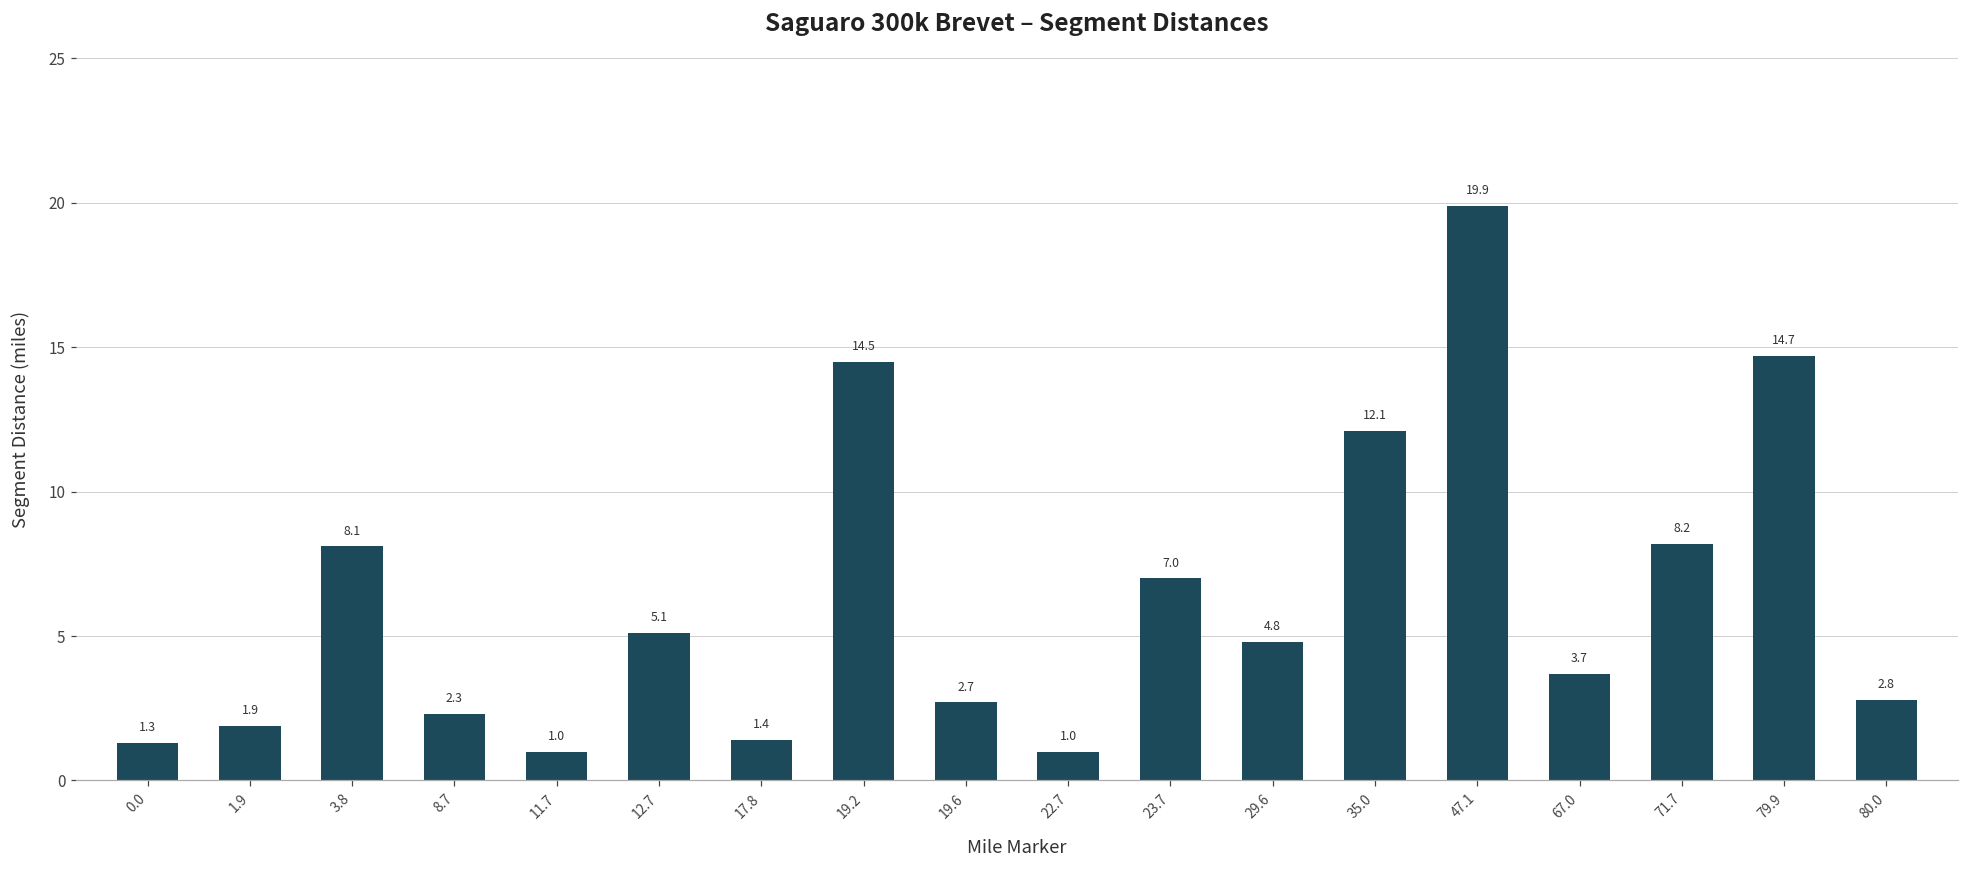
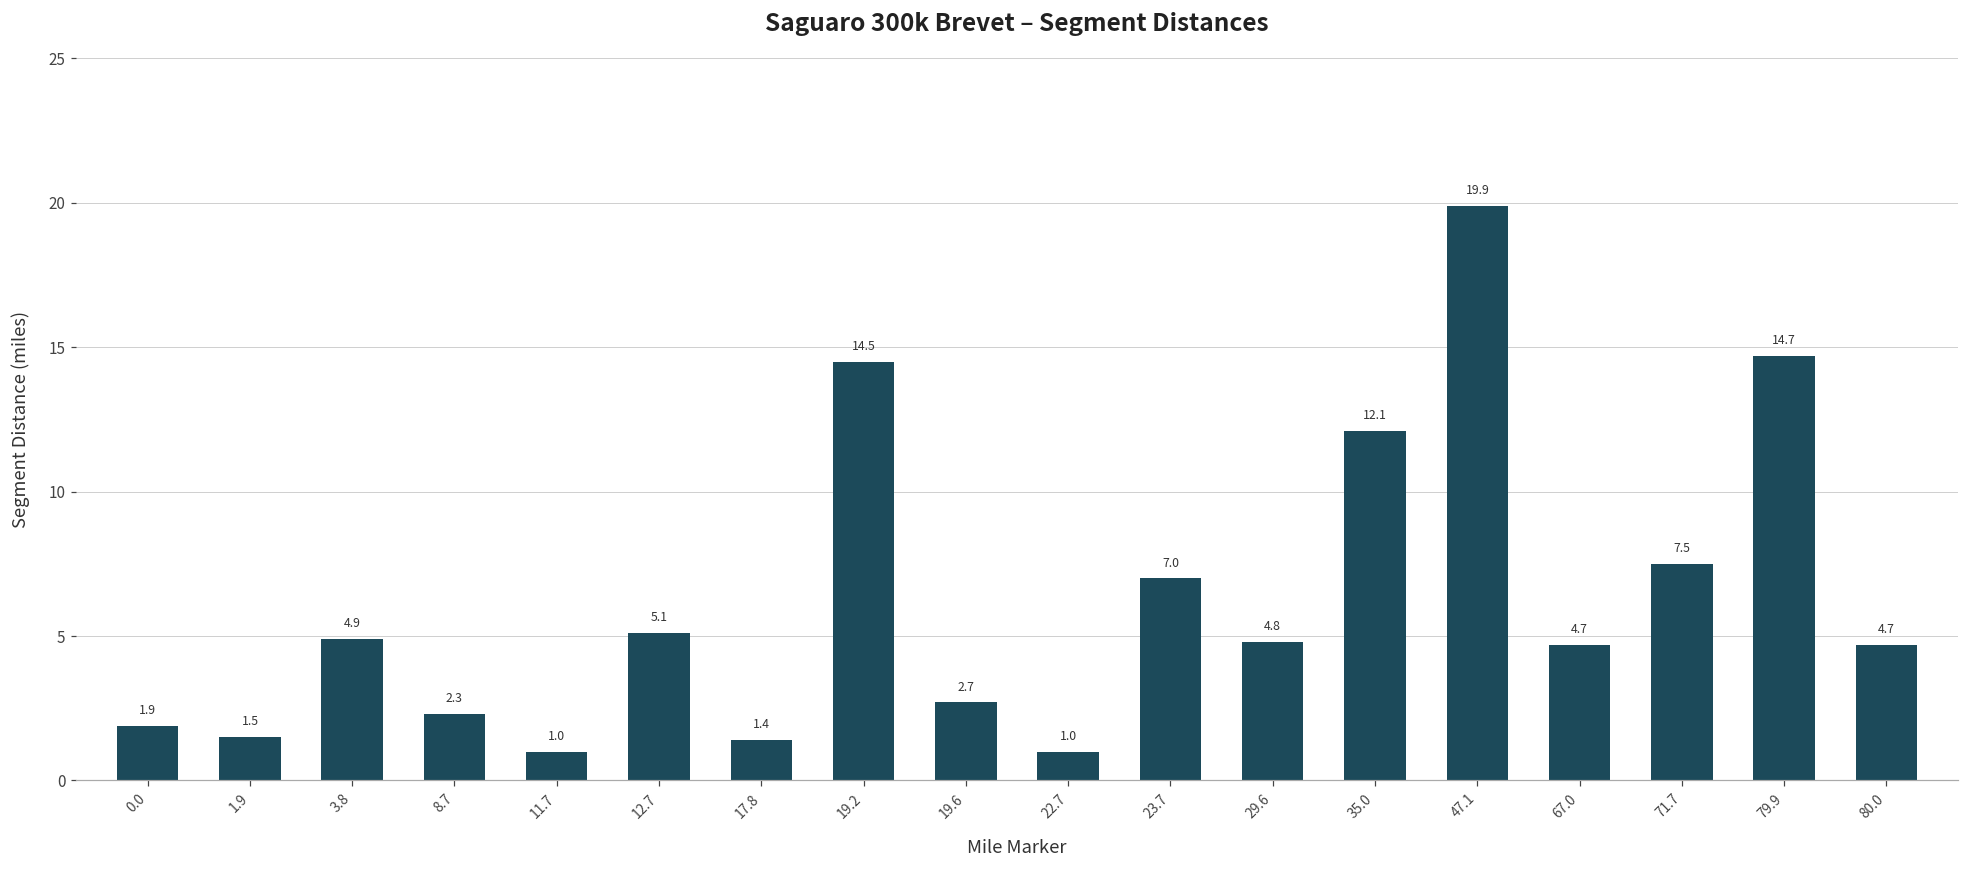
  {
-   "0.0": 1.3,
-   "1.9": 1.9,
-   "3.8": 8.1,
+   "0.0": 1.9,
+   "1.9": 1.5,
+   "3.8": 4.9,
    "8.7": 2.3,
    "11.7": 1.0,
    "12.7": 5.1,
    "17.8": 1.4,
    "19.2": 14.5,
    "19.6": 2.7,
    "22.7": 1.0,
    "23.7": 7.0,
    "29.6": 4.8,
    "35.0": 12.1,
    "47.1": 19.9,
-   "67.0": 3.7,
-   "71.7": 8.2,
+   "67.0": 4.7,
+   "71.7": 7.5,
    "79.9": 14.7,
-   "80.0": 2.8
+   "80.0": 4.7
  }
